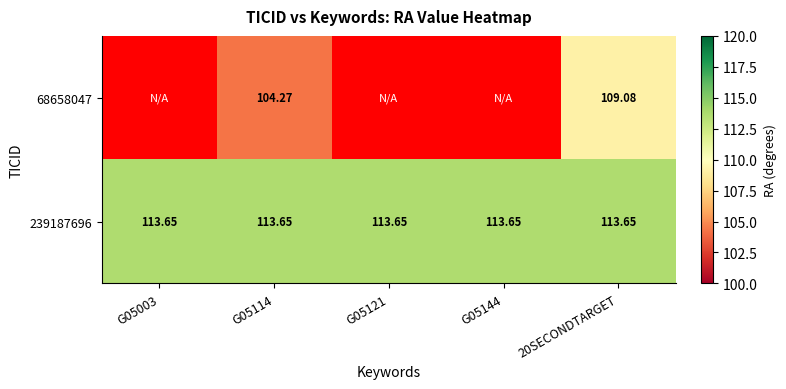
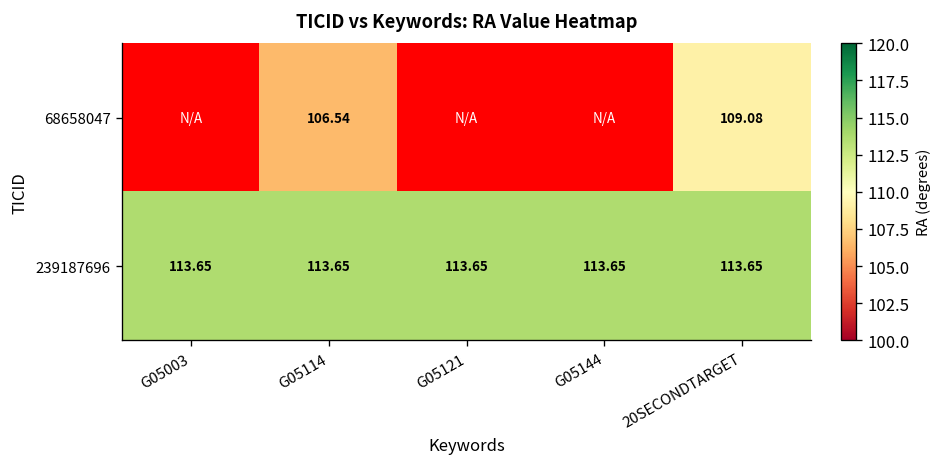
  {
    "68658047": {
-     "G05114": 104.27,
+     "G05114": 106.54,
      "20SECONDTARGET": 109.08
    },
    "239187696": {
      "G05003": 113.65,
      "G05114": 113.65,
      "G05121": 113.65,
      "G05144": 113.65,
      "20SECONDTARGET": 113.65
    }
  }
